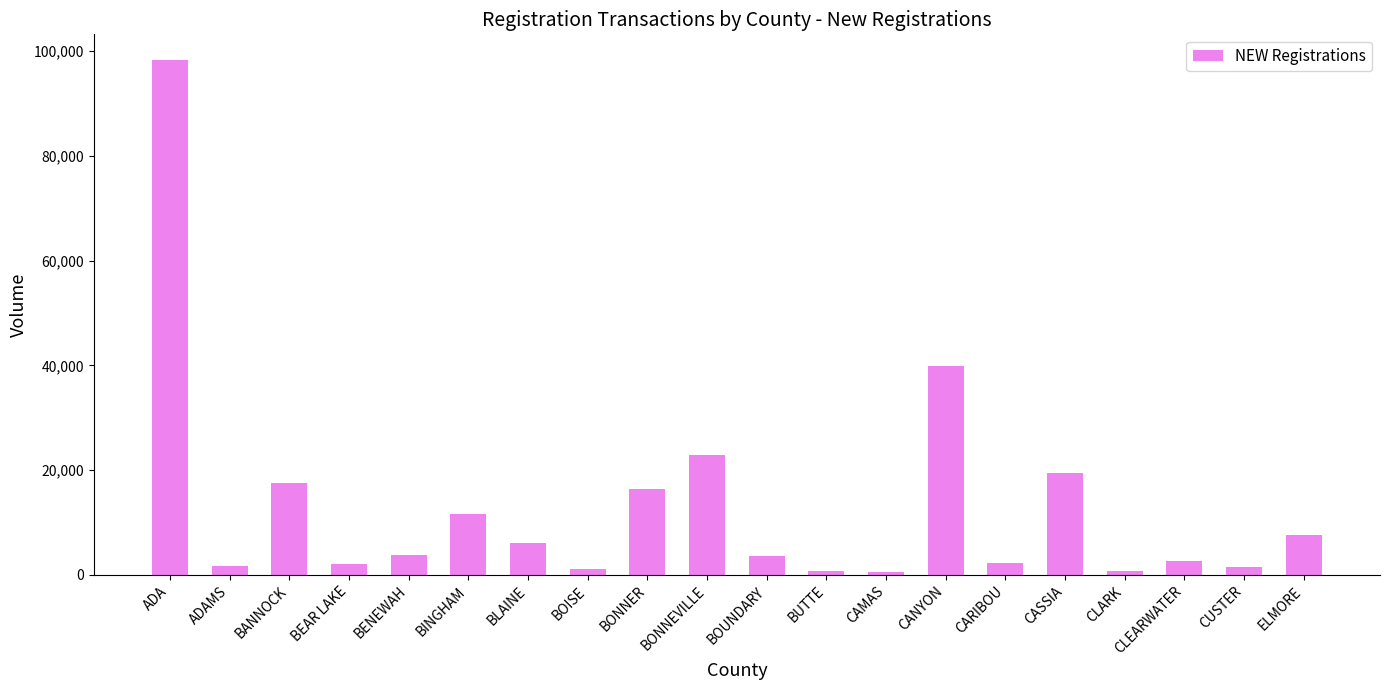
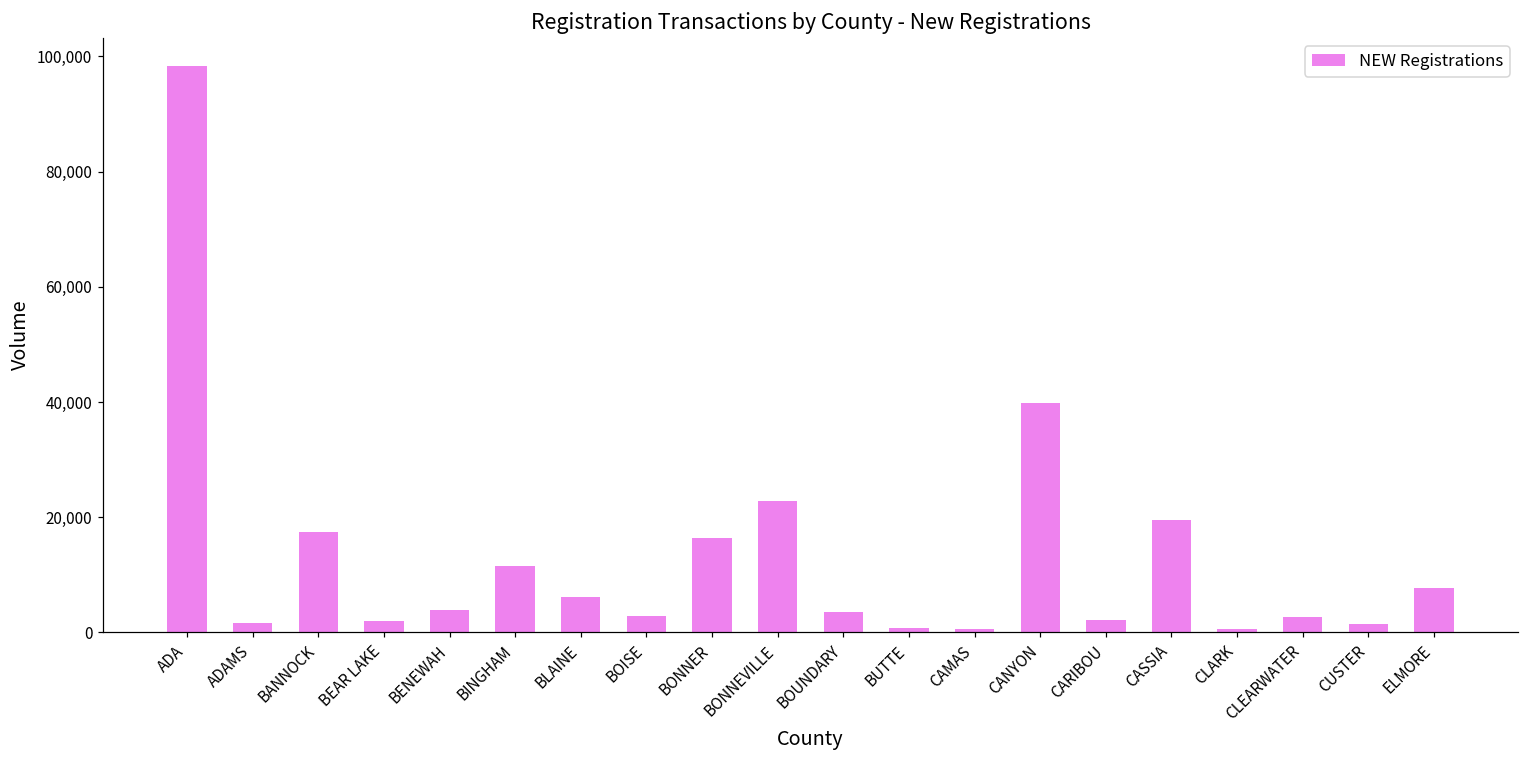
  {
    "ADA": "98,000",
    "ADAMS": "2,000",
    "BANNOCK": "17,000",
    "BEAR LAKE": "2,000",
    "BENEWAH": "4,000",
    "BINGHAM": "12,000",
    "BLAINE": "6,000",
-   "BOISE": "1,000",
+   "BOISE": "3,000",
    "BONNER": "16,000",
    "BONNEVILLE": "23,000",
    "BOUNDARY": "4,000",
    "BUTTE": "1,000",
    "CAMAS": "1,000",
    "CANYON": "40,000",
    "CARIBOU": "2,000",
    "CASSIA": "20,000",
    "CLARK": "1,000",
    "CLEARWATER": "3,000",
    "CUSTER": "2,000",
    "ELMORE": "8,000"
  }
